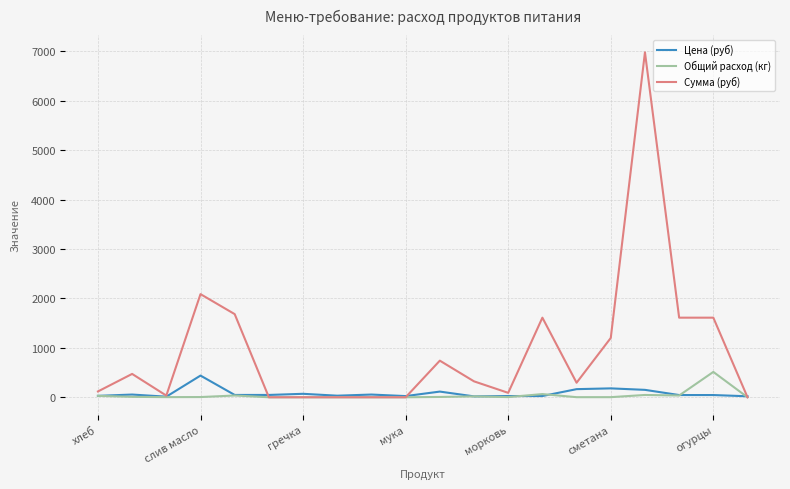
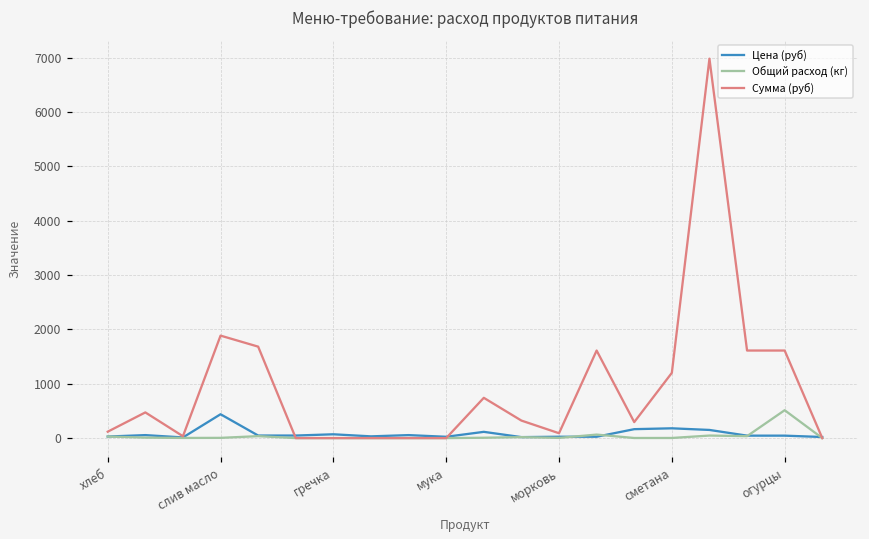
  {
    "Цена (руб)": {
      "слив масло": 400,
      "гречка": 100,
      "сметана": 200,
      "огурцы": 0
    },
    "Общий расход (кг)": {
      "слив масло": 0,
      "сметана": 0,
      "огурцы": 500
    },
    "Сумма (руб)": {
      "хлеб": 100,
-     "слив масло": 2100,
+     "слив масло": 1900,
      "морковь": 100,
      "сметана": 1200,
      "огурцы": 1600
    }
  }
